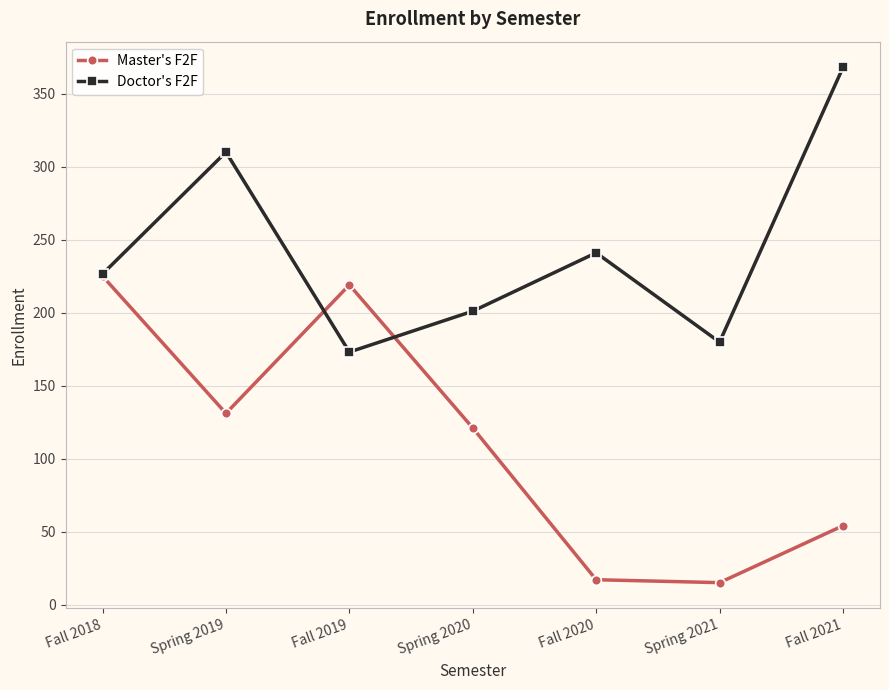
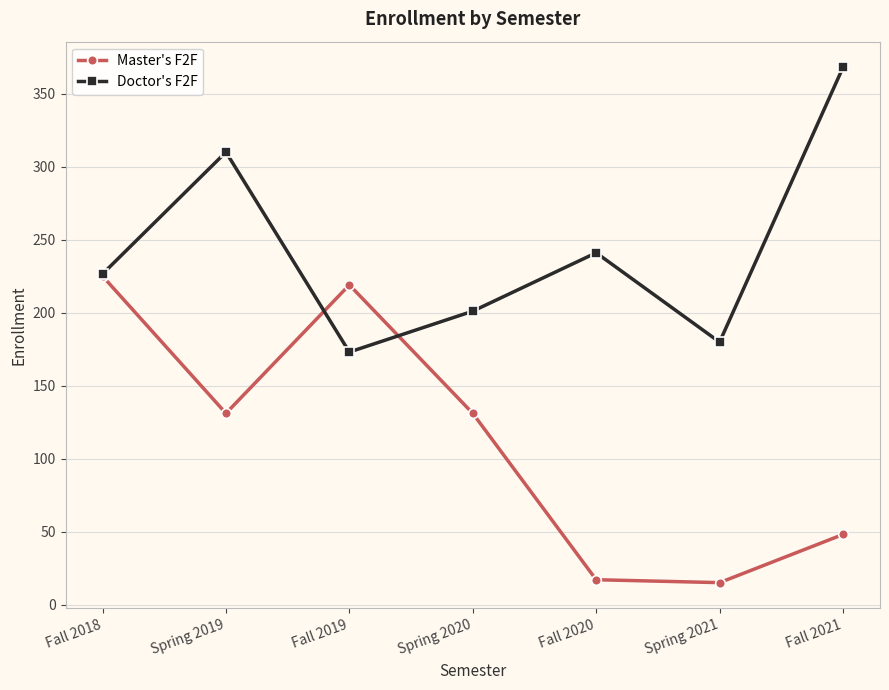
  {
    "Master's F2F": {
      "Spring 2019": 131,
      "Fall 2019": 219,
-     "Spring 2020": 121,
+     "Spring 2020": 131,
      "Fall 2020": 17,
      "Spring 2021": 15,
-     "Fall 2021": 54
+     "Fall 2021": 48
    },
    "Doctor's F2F": {
      "Spring 2019": 310,
      "Fall 2019": 173,
      "Spring 2020": 201,
      "Fall 2020": 241,
      "Spring 2021": 180,
      "Fall 2021": 368
    }
  }
